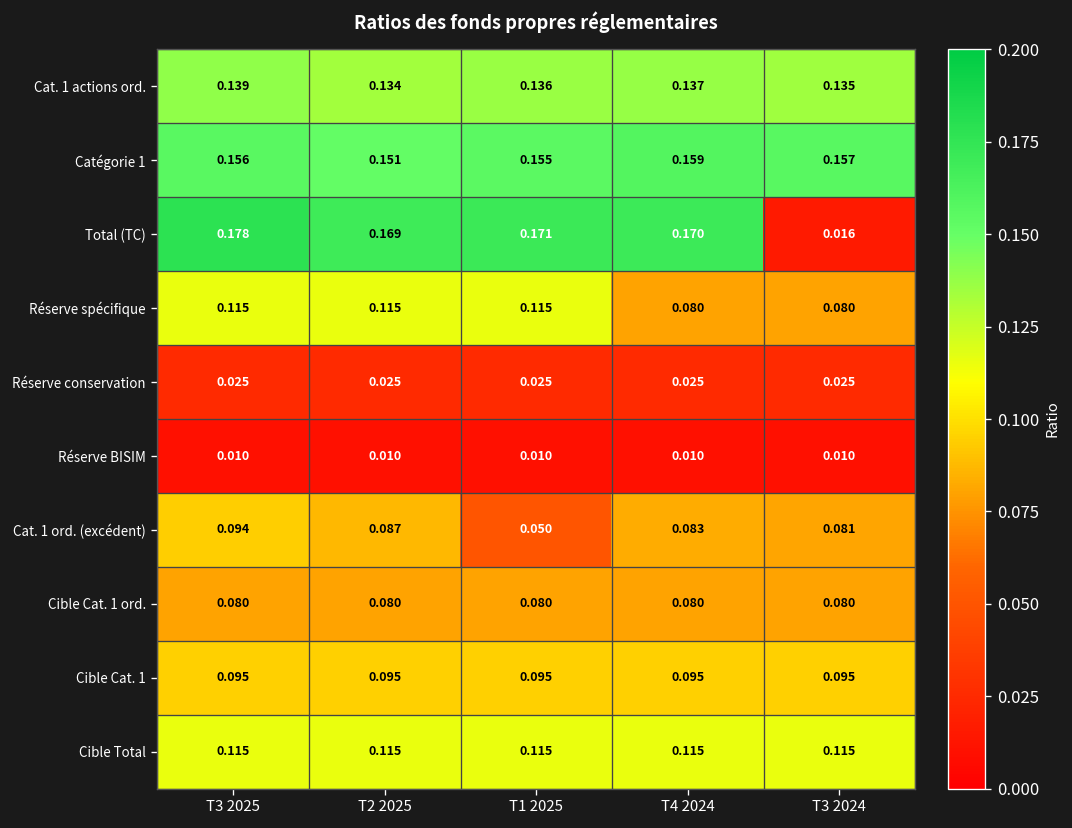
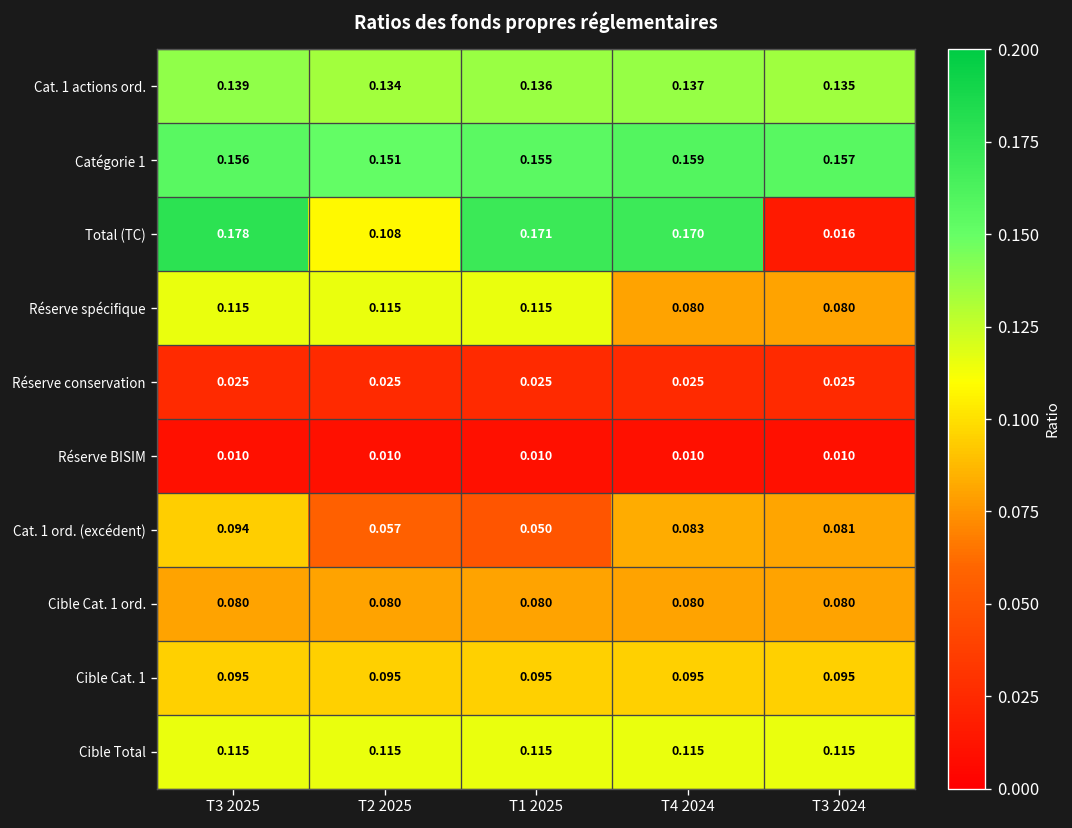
  {
    "Cat. 1 actions ord.": {
      "T3 2025": 0.139,
      "T2 2025": 0.134,
      "T1 2025": 0.136,
      "T4 2024": 0.137,
      "T3 2024": 0.135
    },
    "Catégorie 1": {
      "T3 2025": 0.156,
      "T2 2025": 0.151,
      "T1 2025": 0.155,
      "T4 2024": 0.159,
      "T3 2024": 0.157
    },
    "Total (TC)": {
      "T3 2025": 0.178,
-     "T2 2025": 0.169,
+     "T2 2025": 0.108,
      "T1 2025": 0.171,
      "T4 2024": 0.170,
      "T3 2024": 0.016
    },
    "Réserve spécifique": {
      "T3 2025": 0.115,
      "T2 2025": 0.115,
      "T1 2025": 0.115,
      "T4 2024": 0.080,
      "T3 2024": 0.080
    },
    "Réserve conservation": {
      "T3 2025": 0.025,
      "T2 2025": 0.025,
      "T1 2025": 0.025,
      "T4 2024": 0.025,
      "T3 2024": 0.025
    },
    "Réserve BISIM": {
      "T3 2025": 0.010,
      "T2 2025": 0.010,
      "T1 2025": 0.010,
      "T4 2024": 0.010,
      "T3 2024": 0.010
    },
    "Cat. 1 ord. (excédent)": {
      "T3 2025": 0.094,
-     "T2 2025": 0.087,
+     "T2 2025": 0.057,
      "T1 2025": 0.050,
      "T4 2024": 0.083,
      "T3 2024": 0.081
    },
    "Cible Cat. 1 ord.": {
      "T3 2025": 0.080,
      "T2 2025": 0.080,
      "T1 2025": 0.080,
      "T4 2024": 0.080,
      "T3 2024": 0.080
    },
    "Cible Cat. 1": {
      "T3 2025": 0.095,
      "T2 2025": 0.095,
      "T1 2025": 0.095,
      "T4 2024": 0.095,
      "T3 2024": 0.095
    },
    "Cible Total": {
      "T3 2025": 0.115,
      "T2 2025": 0.115,
      "T1 2025": 0.115,
      "T4 2024": 0.115,
      "T3 2024": 0.115
    }
  }
